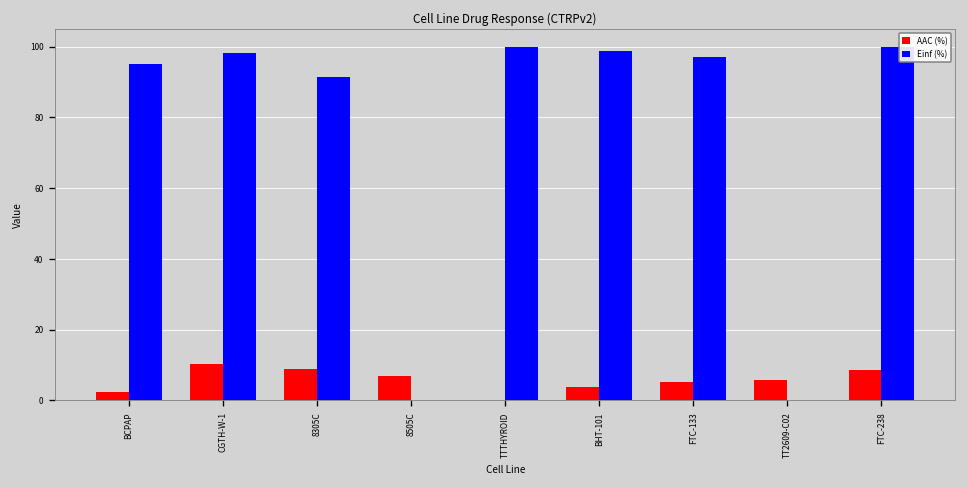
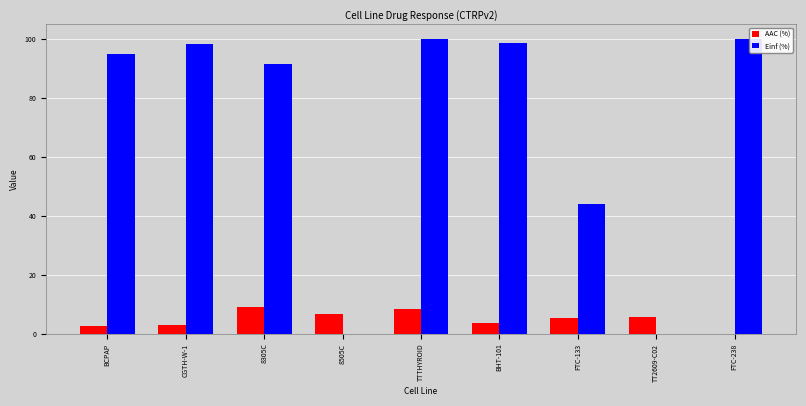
  {
    "AAC (%)": {
      "BCPAP": 2,
-     "CGTH-W-1": 10,
+     "CGTH-W-1": 3,
      "8305C": 9,
      "8505C": 7,
-     "TTTHYROID": 0,
+     "TTTHYROID": 8,
      "BHT-101": 4,
      "FTC-133": 5,
      "TT2609-C02": 6,
-     "FTC-238": 9
+     "FTC-238": 0
    },
    "Einf (%)": {
      "BCPAP": 95,
      "CGTH-W-1": 98,
      "8305C": 91,
      "8505C": 0,
      "TTTHYROID": 100,
      "BHT-101": 99,
-     "FTC-133": 97,
+     "FTC-133": 44,
      "TT2609-C02": 0,
      "FTC-238": 100
    }
  }
